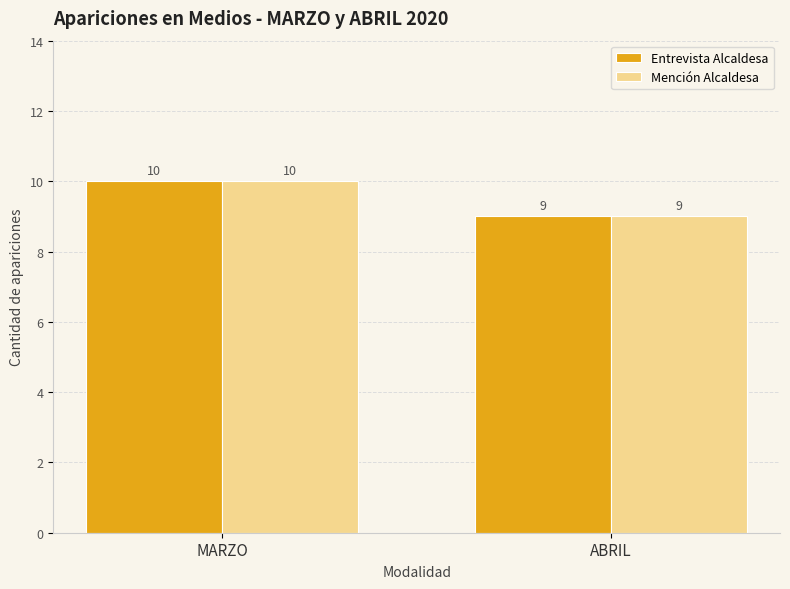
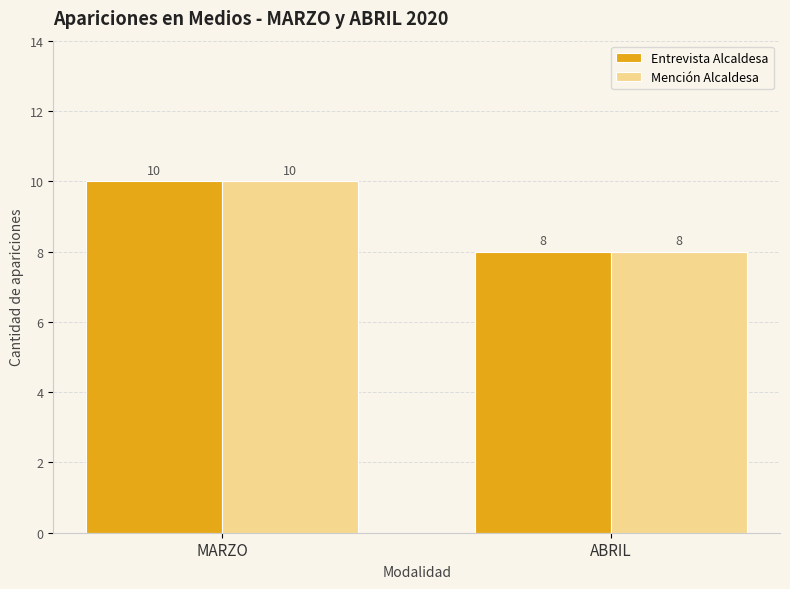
  {
    "Entrevista Alcaldesa": {
      "MARZO": 10,
-     "ABRIL": 9
+     "ABRIL": 8
    },
    "Mención Alcaldesa": {
      "MARZO": 10,
-     "ABRIL": 9
+     "ABRIL": 8
    }
  }
